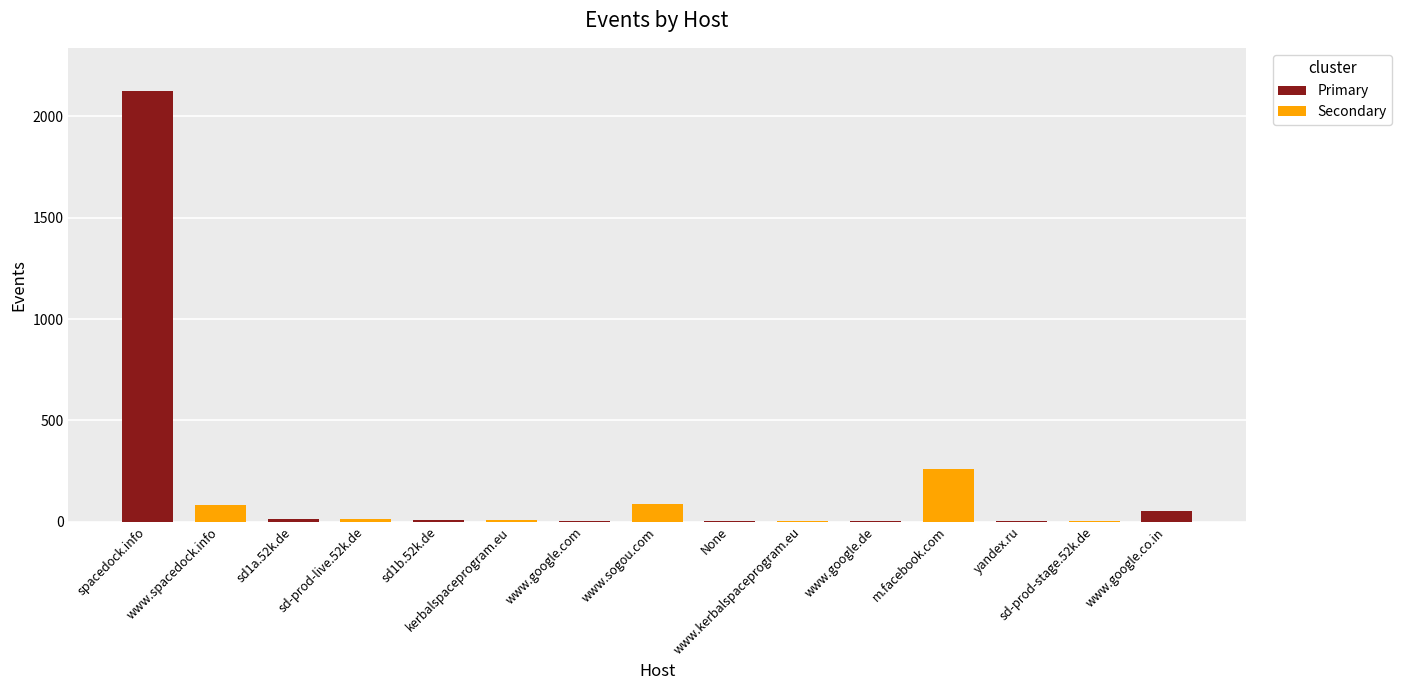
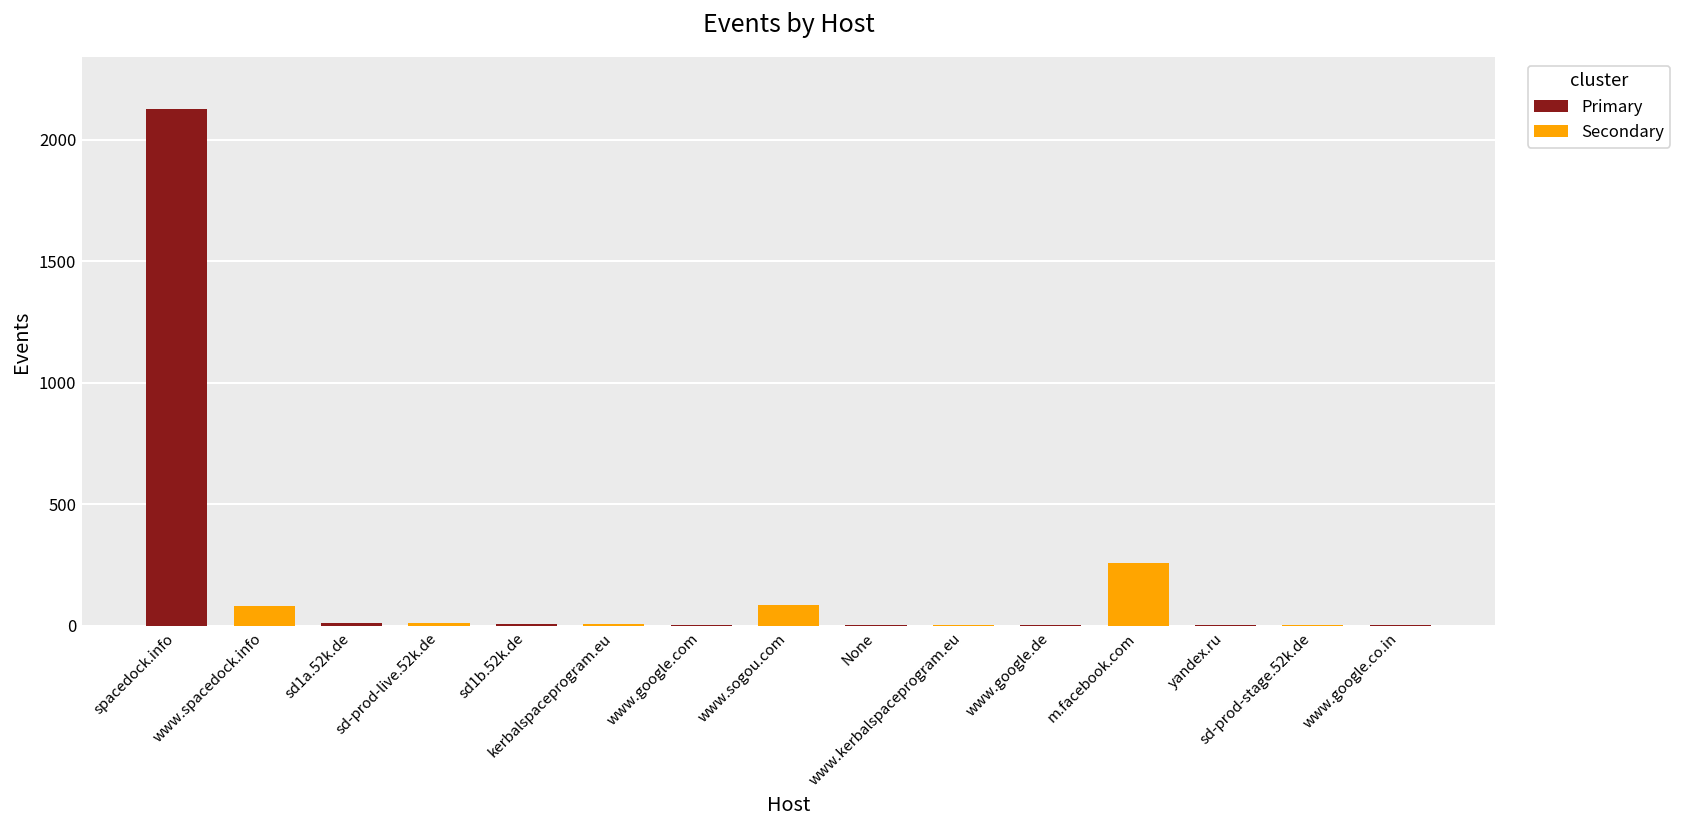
  {
    "spacedock.info": 2130,
    "www.spacedock.info": 80,
    "sd1a.52k.de": 10,
    "www.sogou.com": 90,
    "m.facebook.com": 260,
-   "www.google.co.in": 50
+   "www.google.co.in": 0
  }
